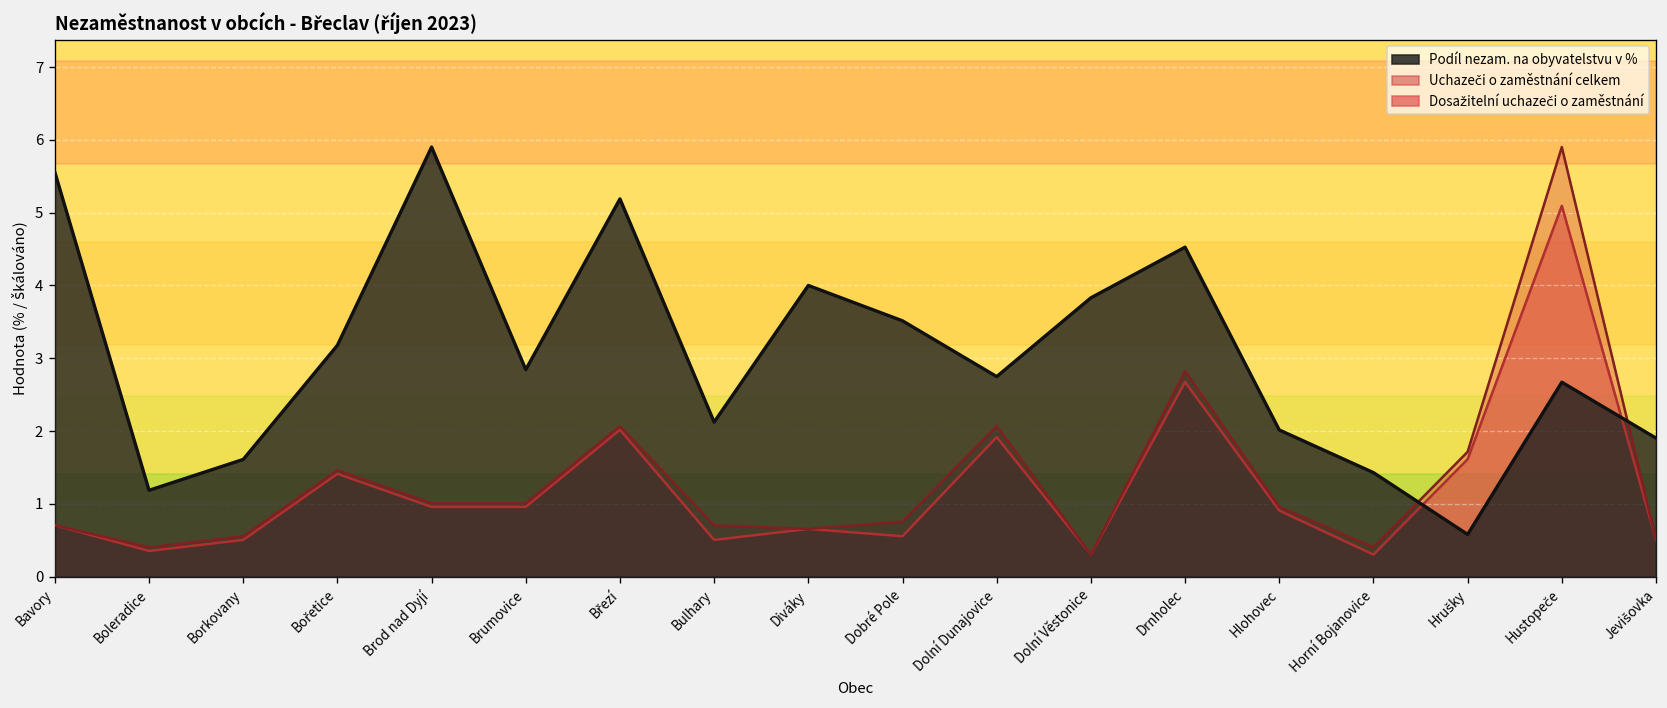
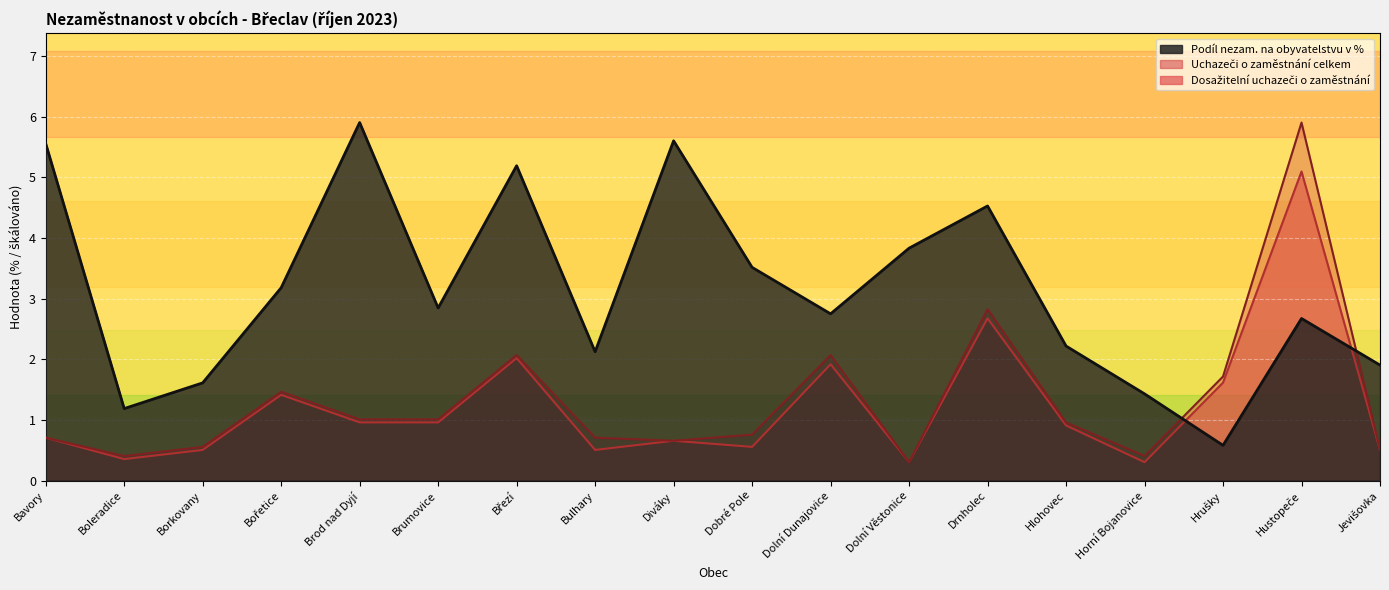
  {
    "Podíl nezam. na obyvatelstvu v %": {
      "Bavory": 5.6,
      "Boleradice": 1.2,
      "Borkovany": 1.6,
      "Bořetice": 3.2,
      "Brod nad Dyjí": 5.9,
      "Brumovice": 2.8,
      "Březí": 5.2,
      "Bulhary": 2.1,
-     "Diváky": 4.0,
+     "Diváky": 5.6,
      "Dobré Pole": 3.5,
      "Dolní Dunajovice": 2.7,
      "Dolní Věstonice": 3.8,
      "Drnholec": 4.5,
-     "Hlohovec": 2.0,
+     "Hlohovec": 2.2,
      "Horní Bojanovice": 1.4,
      "Hrušky": 0.6,
      "Hustopeče": 2.7,
      "Jevišovka": 1.9
    }
  }
